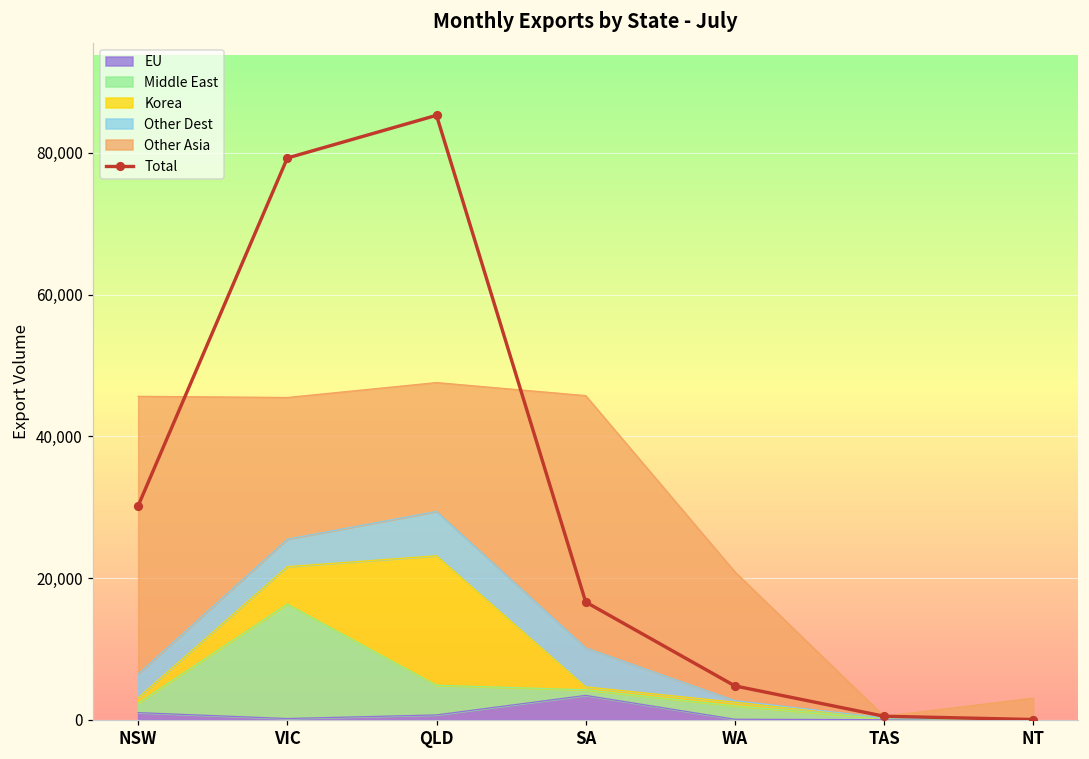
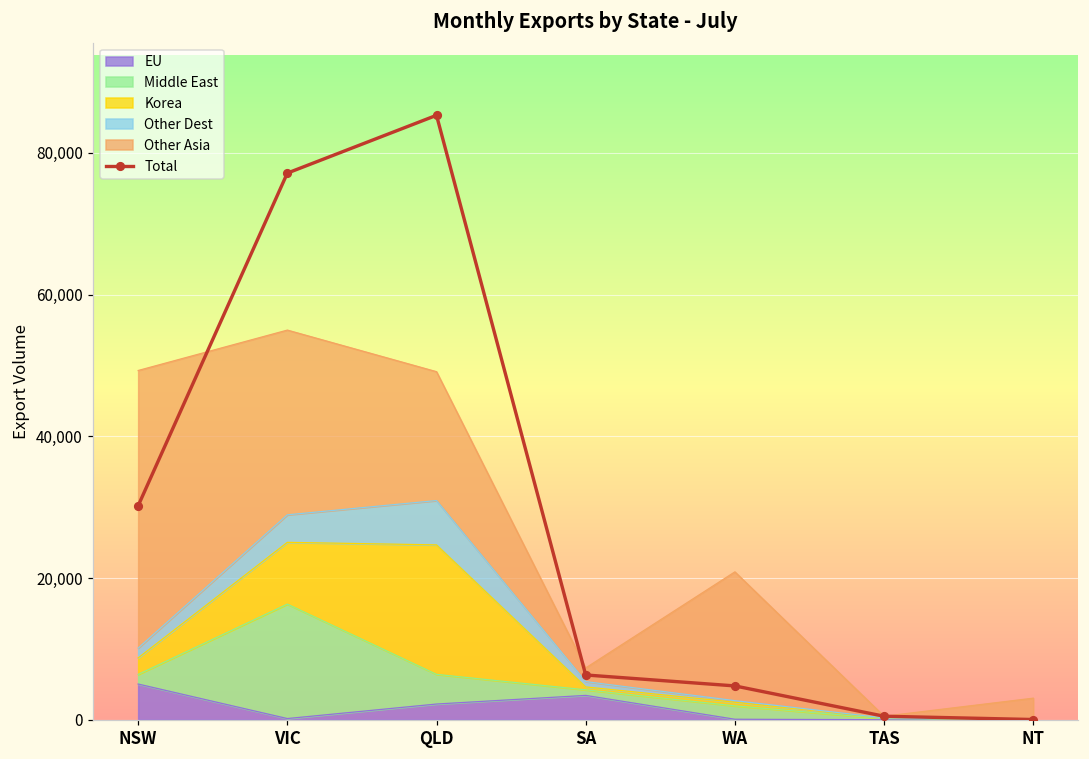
  {
    "EU": {
-     "NSW": "1,000",
+     "NSW": "5,000",
      "VIC": "0",
-     "QLD": "1,000",
+     "QLD": "2,000",
      "SA": "3,000",
      "WA": "0"
    },
    "Middle East": {
      "NSW": "1,000",
      "VIC": "16,000",
      "QLD": "4,000",
      "WA": "2,000"
    },
    "Korea": {
-     "NSW": "1,000",
-     "VIC": "5,000",
+     "NSW": "2,000",
+     "VIC": "9,000",
      "QLD": "18,000"
    },
    "Other Dest": {
-     "NSW": "3,000",
+     "NSW": "1,000",
      "VIC": "4,000",
      "QLD": "6,000",
-     "SA": "6,000"
+     "SA": "1,000"
    },
    "Other Asia": {
      "NSW": "39,000",
-     "VIC": "20,000",
+     "VIC": "26,000",
      "QLD": "18,000",
-     "SA": "36,000",
+     "SA": "2,000",
      "NT": "3,000"
    },
    "Total": {
      "NSW": "30,000",
-     "VIC": "79,000",
+     "VIC": "77,000",
      "QLD": "85,000",
-     "SA": "17,000",
+     "SA": "6,000",
      "WA": "5,000"
    }
  }
